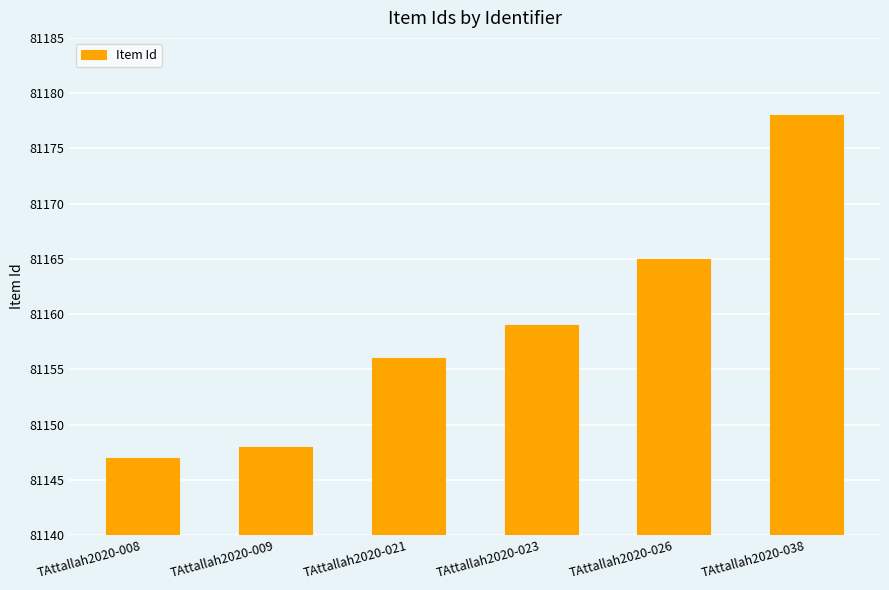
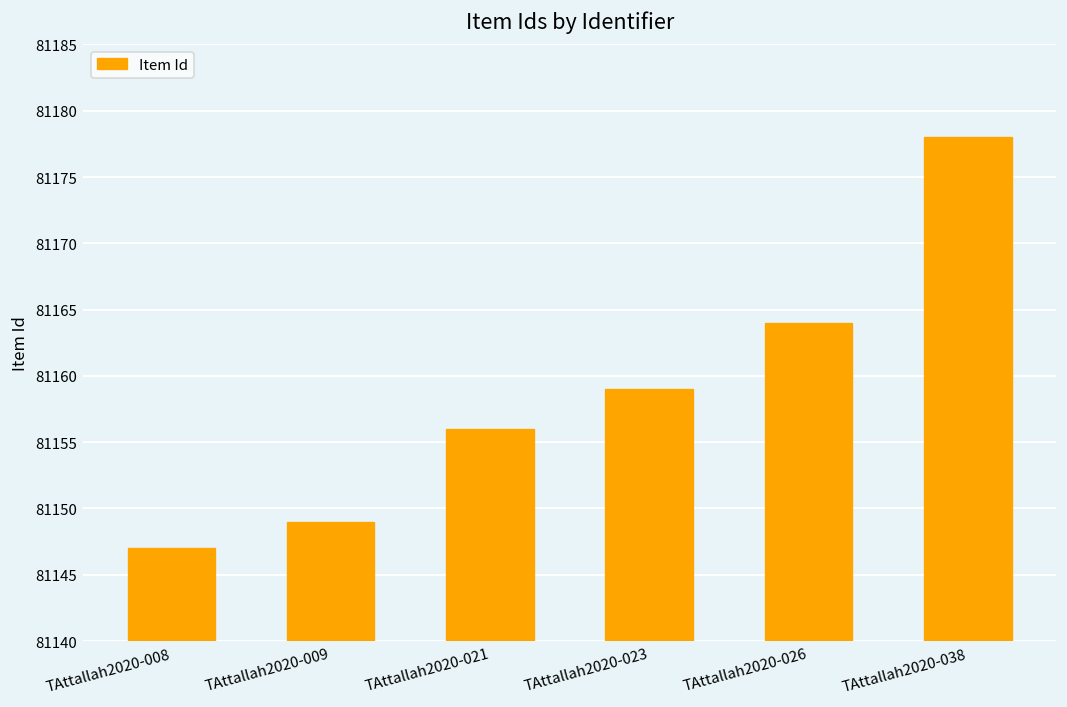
  {
    "TAttallah2020-008": 81147,
-   "TAttallah2020-009": 81148,
+   "TAttallah2020-009": 81149,
    "TAttallah2020-021": 81156,
    "TAttallah2020-023": 81159,
-   "TAttallah2020-026": 81165,
+   "TAttallah2020-026": 81164,
    "TAttallah2020-038": 81178
  }
